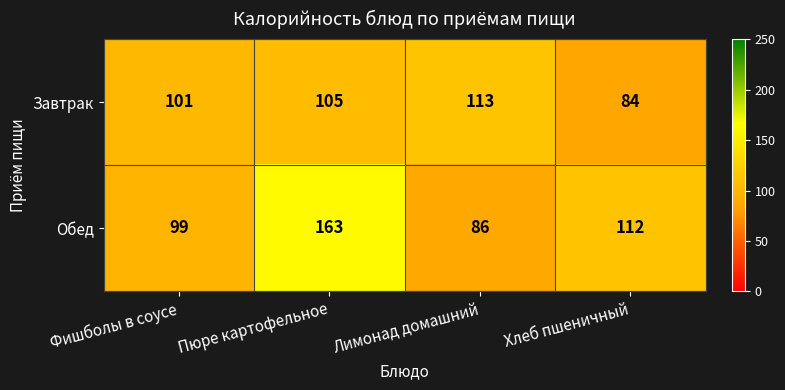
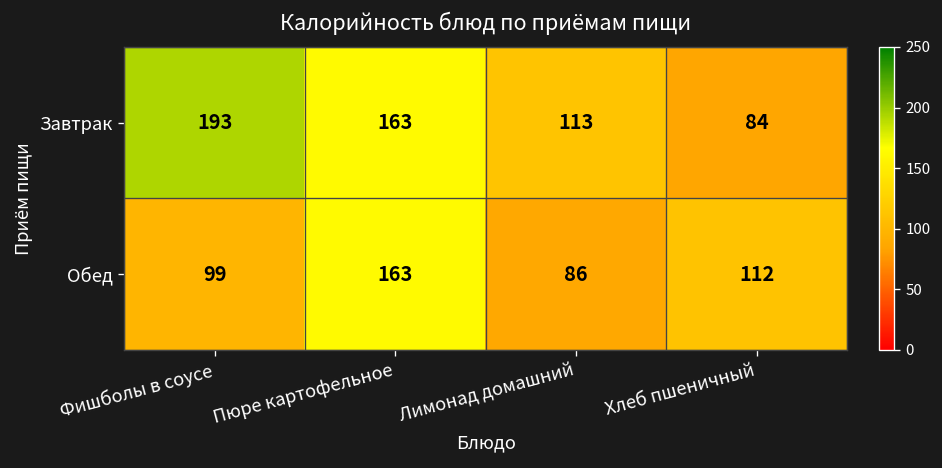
  {
    "Завтрак": {
-     "Фишболы в соусе": 101,
-     "Пюре картофельное": 105,
+     "Фишболы в соусе": 193,
+     "Пюре картофельное": 163,
      "Лимонад домашний": 113,
      "Хлеб пшеничный": 84
    },
    "Обед": {
      "Фишболы в соусе": 99,
      "Пюре картофельное": 163,
      "Лимонад домашний": 86,
      "Хлеб пшеничный": 112
    }
  }
